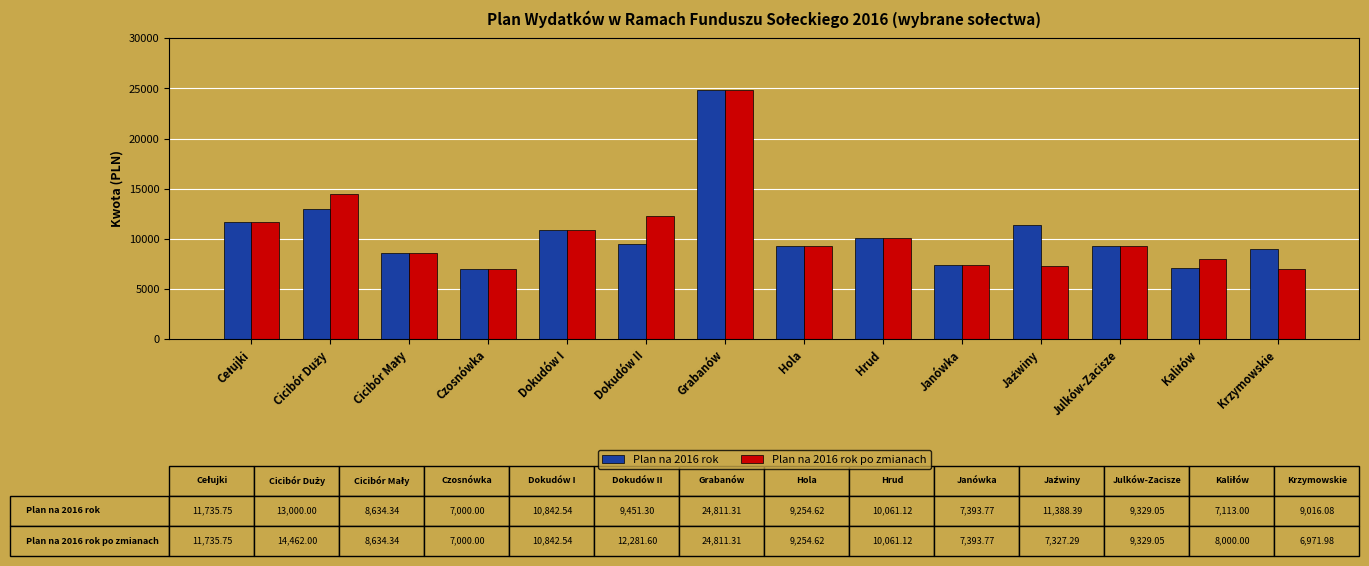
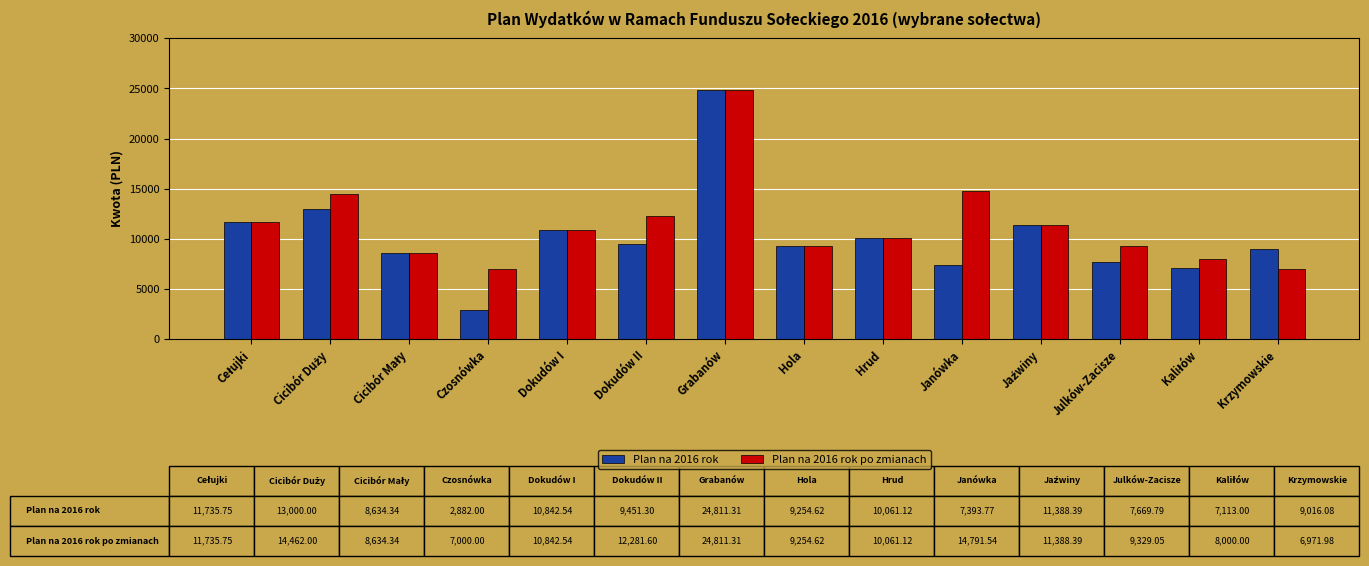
  {
    "Plan na 2016 rok": {
-     "Czosnówka": "7,000.00",
-     "Julków-Zacisze": "9,329.05"
+     "Czosnówka": "2,882.00",
+     "Julków-Zacisze": "7,669.79"
    },
    "Plan na 2016 rok po zmianach": {
-     "Janówka": "7,393.77",
-     "Jaźwiny": "7,327.29"
+     "Janówka": "14,791.54",
+     "Jaźwiny": "11,388.39"
    }
  }
